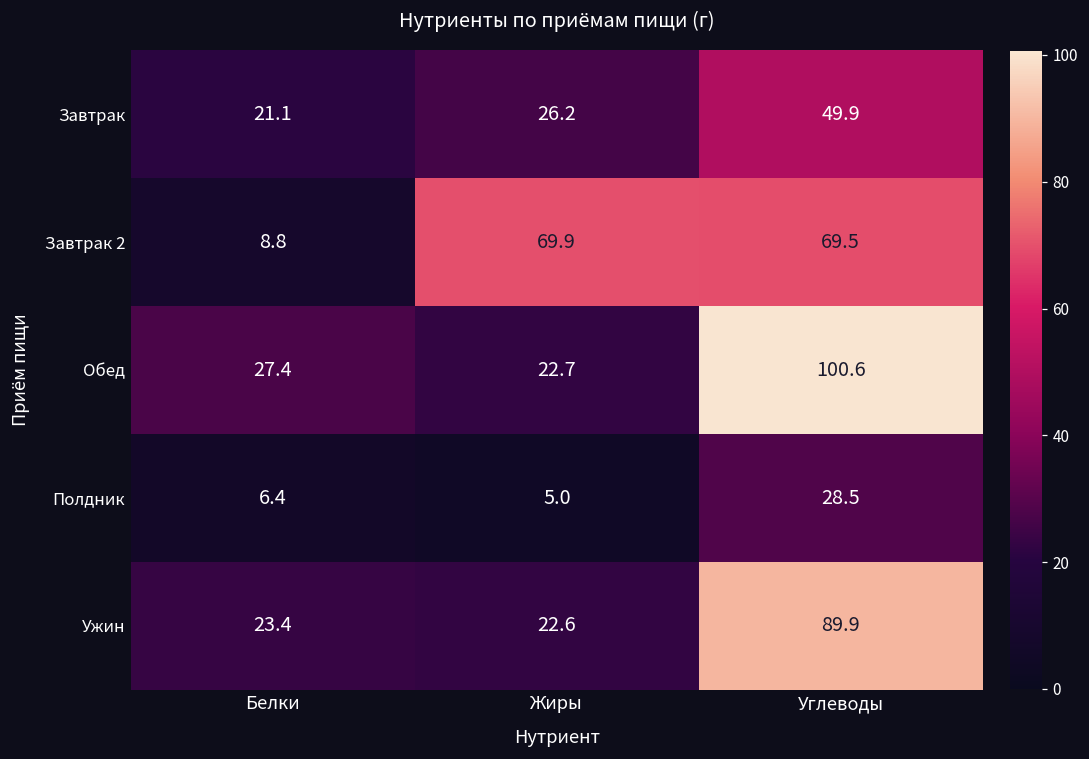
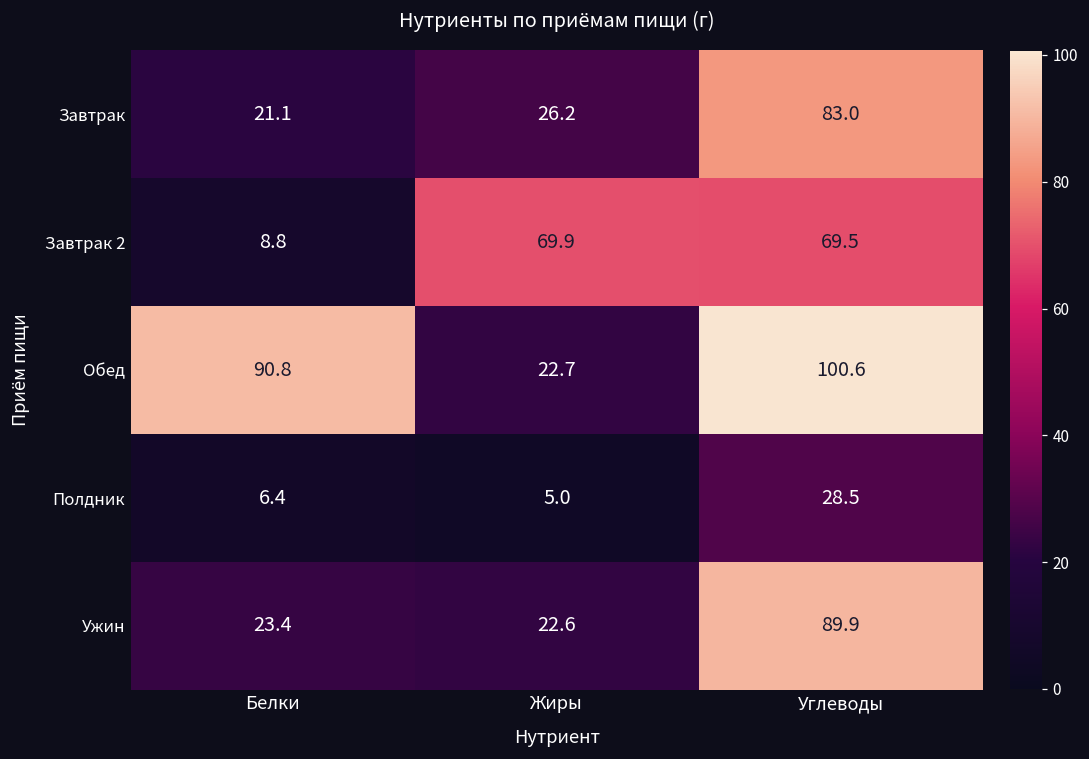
  {
    "Завтрак": {
      "Белки": 21.1,
      "Жиры": 26.2,
-     "Углеводы": 49.9
+     "Углеводы": 83.0
    },
    "Завтрак 2": {
      "Белки": 8.8,
      "Жиры": 69.9,
      "Углеводы": 69.5
    },
    "Обед": {
-     "Белки": 27.4,
+     "Белки": 90.8,
      "Жиры": 22.7,
      "Углеводы": 100.6
    },
    "Полдник": {
      "Белки": 6.4,
      "Жиры": 5.0,
      "Углеводы": 28.5
    },
    "Ужин": {
      "Белки": 23.4,
      "Жиры": 22.6,
      "Углеводы": 89.9
    }
  }
